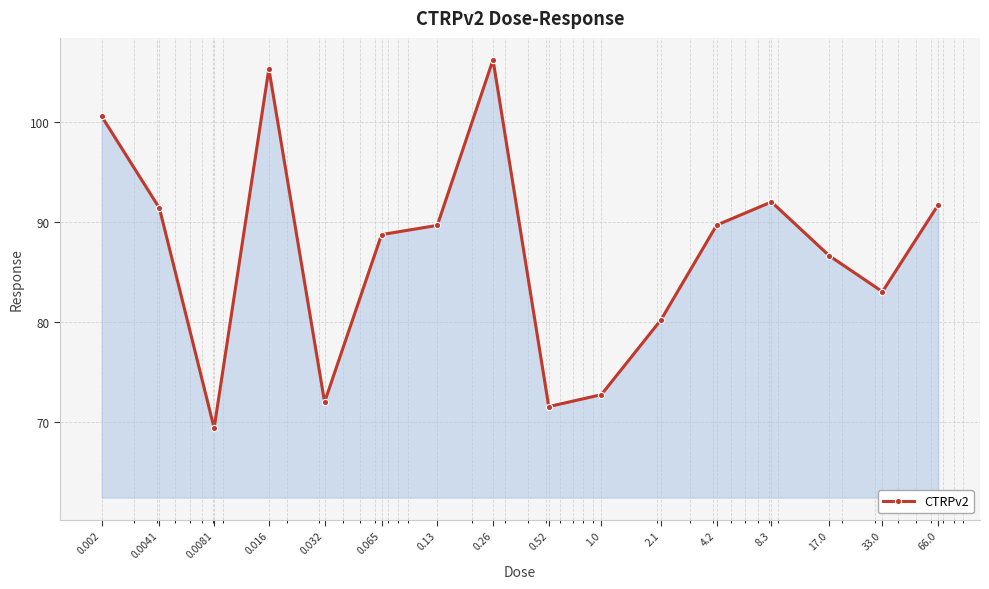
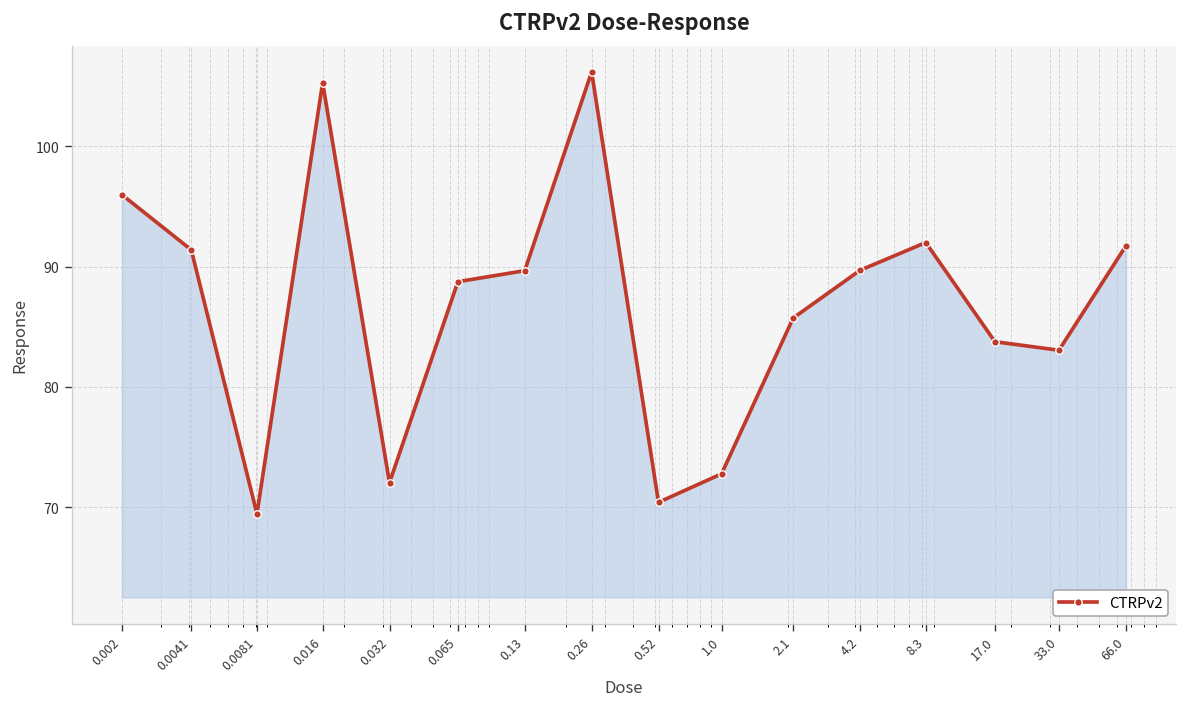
  {
-   "0.002": 100.6,
+   "0.002": 96.0,
    "0.0041": 91.4,
    "0.0081": 69.4,
    "0.016": 105.3,
    "0.032": 72.0,
    "0.065": 88.8,
    "0.13": 89.7,
    "0.26": 106.2,
-   "0.52": 71.6,
+   "0.52": 70.4,
    "1.0": 72.8,
-   "2.1": 80.2,
+   "2.1": 85.7,
    "4.2": 89.7,
    "8.3": 92.0,
-   "17.0": 86.7,
+   "17.0": 83.8,
    "33.0": 83.1,
    "66.0": 91.7
  }
